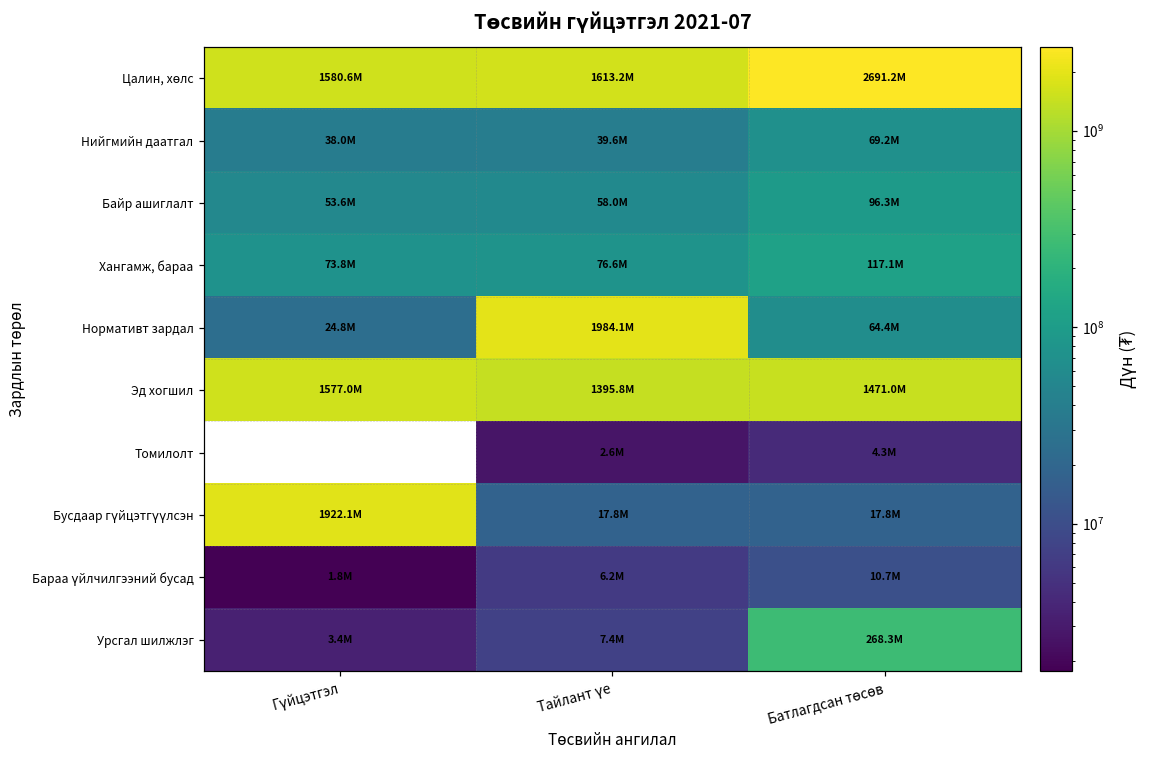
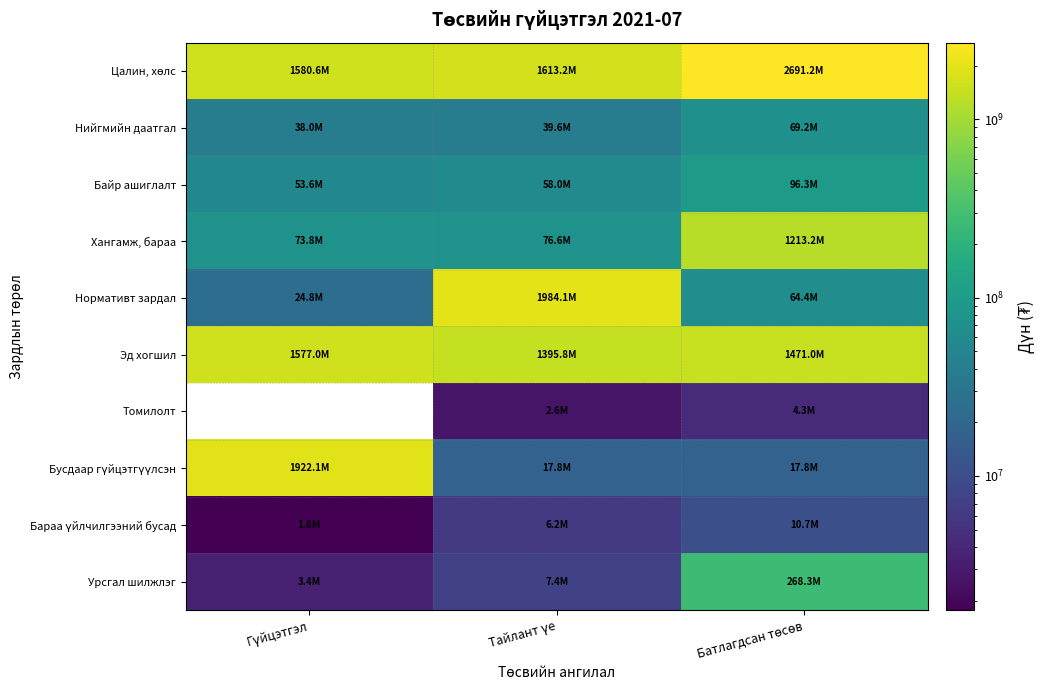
  {
    "Цалин, хөлс": {
      "Гүйцэтгэл": "1580.6M",
      "Тайлант үе": "1613.2M",
      "Батлагдсан төсөв": "2691.2M"
    },
    "Нийгмийн даатгал": {
      "Гүйцэтгэл": "38.0M",
      "Тайлант үе": "39.6M",
      "Батлагдсан төсөв": "69.2M"
    },
    "Байр ашиглалт": {
      "Гүйцэтгэл": "53.6M",
      "Тайлант үе": "58.0M",
      "Батлагдсан төсөв": "96.3M"
    },
    "Хангамж, бараа": {
      "Гүйцэтгэл": "73.8M",
      "Тайлант үе": "76.6M",
-     "Батлагдсан төсөв": "117.1M"
+     "Батлагдсан төсөв": "1213.2M"
    },
    "Нормативт зардал": {
      "Гүйцэтгэл": "24.8M",
      "Тайлант үе": "1984.1M",
      "Батлагдсан төсөв": "64.4M"
    },
    "Эд хогшил": {
      "Гүйцэтгэл": "1577.0M",
      "Тайлант үе": "1395.8M",
      "Батлагдсан төсөв": "1471.0M"
    },
    "Томилолт": {
      "Тайлант үе": "2.6M",
      "Батлагдсан төсөв": "4.3M"
    },
    "Бусдаар гүйцэтгүүлсэн": {
      "Гүйцэтгэл": "1922.1M",
      "Тайлант үе": "17.8M",
      "Батлагдсан төсөв": "17.8M"
    },
    "Бараа үйлчилгээний бусад": {
      "Гүйцэтгэл": "1.8M",
      "Тайлант үе": "6.2M",
      "Батлагдсан төсөв": "10.7M"
    },
    "Урсгал шилжлэг": {
      "Гүйцэтгэл": "3.4M",
      "Тайлант үе": "7.4M",
      "Батлагдсан төсөв": "268.3M"
    }
  }
